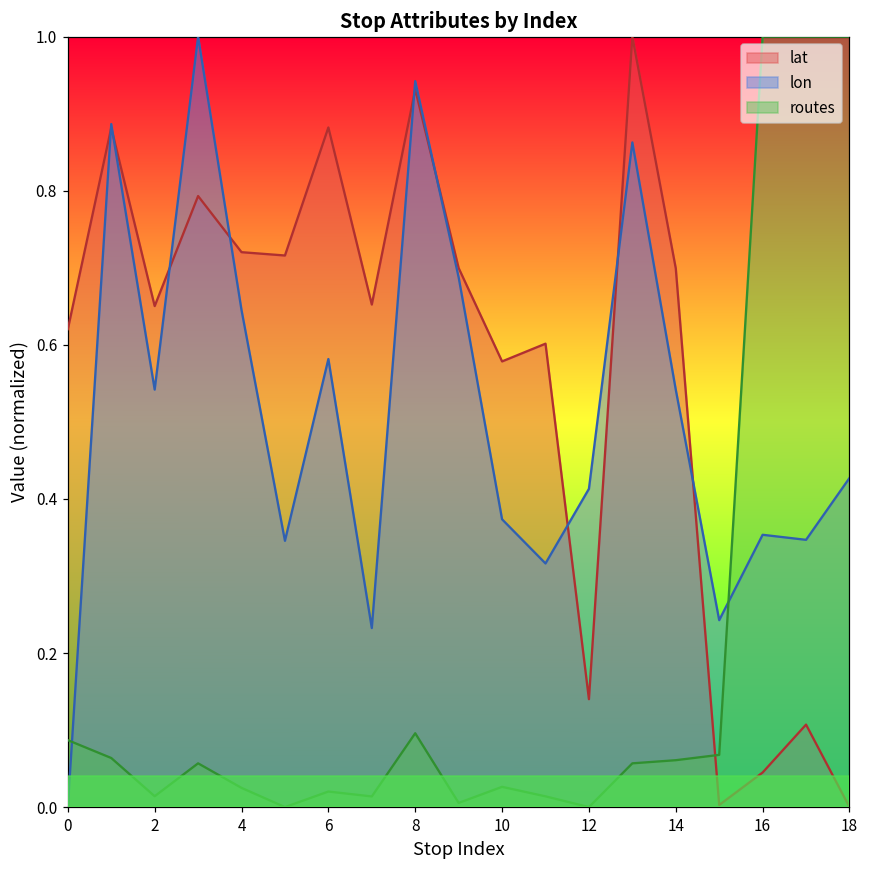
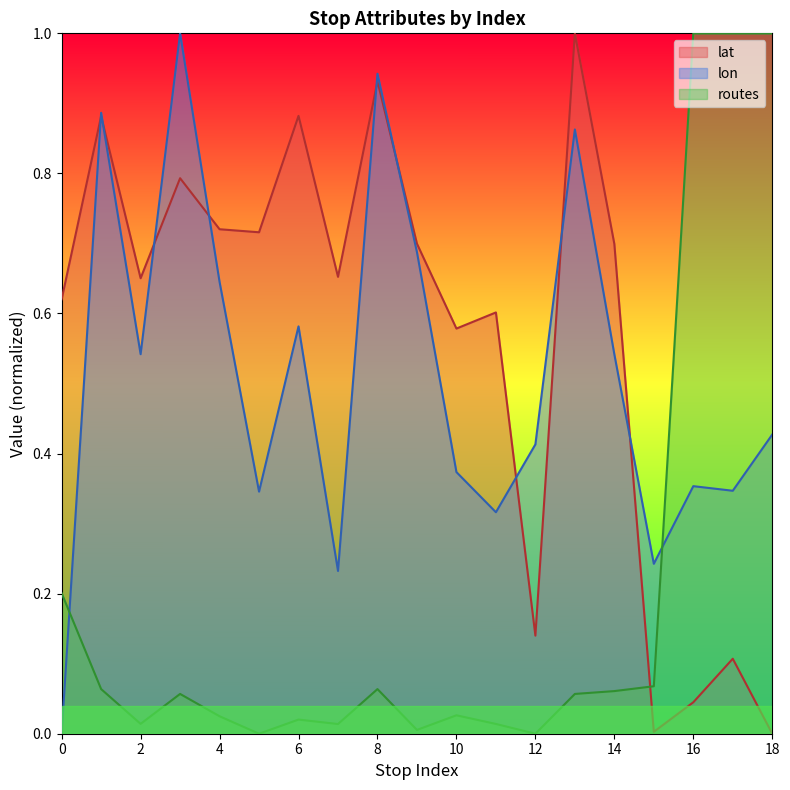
  {
    "lat": {
      "0": 0.62,
      "2": 0.65,
      "4": 0.72,
      "6": 0.88,
      "8": 0.93,
      "10": 0.58,
      "12": 0.14,
      "14": 0.70,
      "16": 0.04
    },
    "lon": {
      "2": 0.54,
      "4": 0.65,
      "6": 0.58,
      "8": 0.94,
      "10": 0.37,
      "12": 0.41,
      "14": 0.54,
      "16": 0.35,
      "18": 0.43
    },
    "routes": {
-     "0": 0.09,
-     "8": 0.10,
+     "0": 0.20,
+     "8": 0.06,
      "14": 0.06,
      "16": 1.00,
      "18": 1.00
    }
  }
